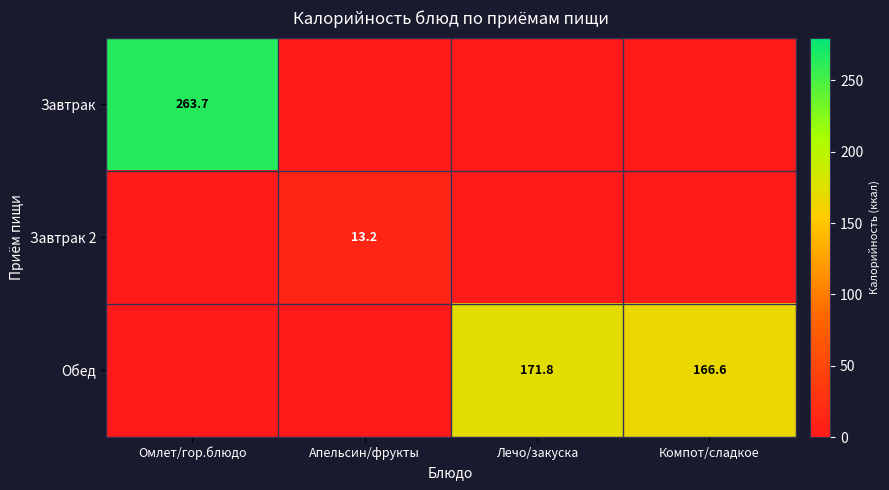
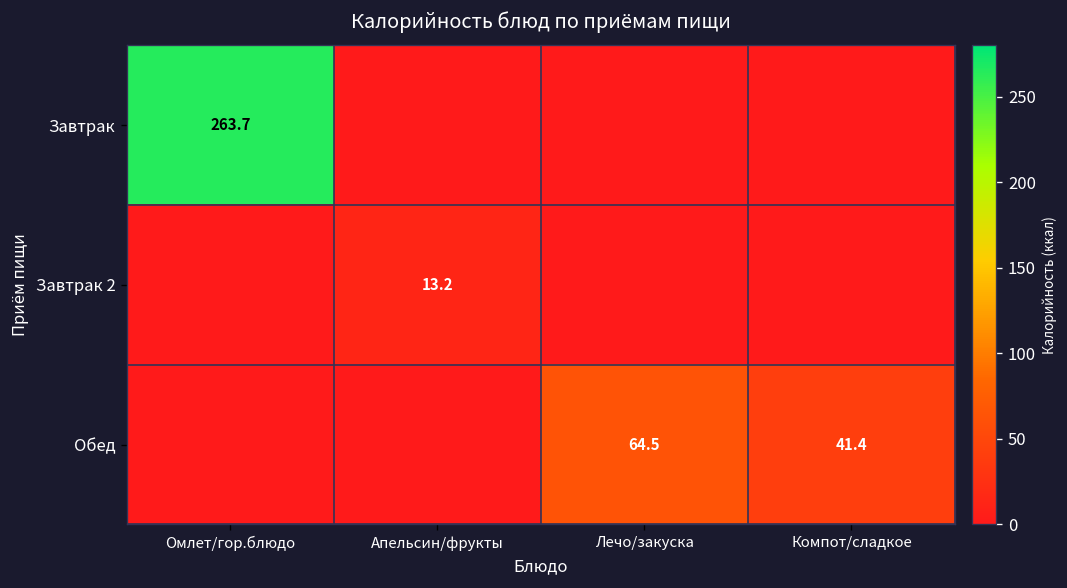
  {
    "Завтрак": {
      "Омлет/гор.блюдо": 263.7
    },
    "Завтрак 2": {
      "Апельсин/фрукты": 13.2
    },
    "Обед": {
-     "Лечо/закуска": 171.8,
-     "Компот/сладкое": 166.6
+     "Лечо/закуска": 64.5,
+     "Компот/сладкое": 41.4
    }
  }
